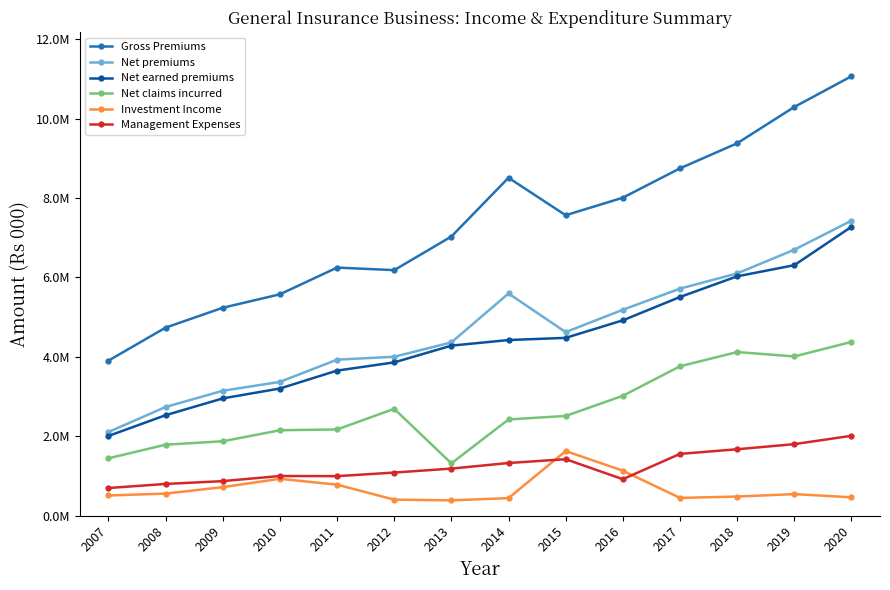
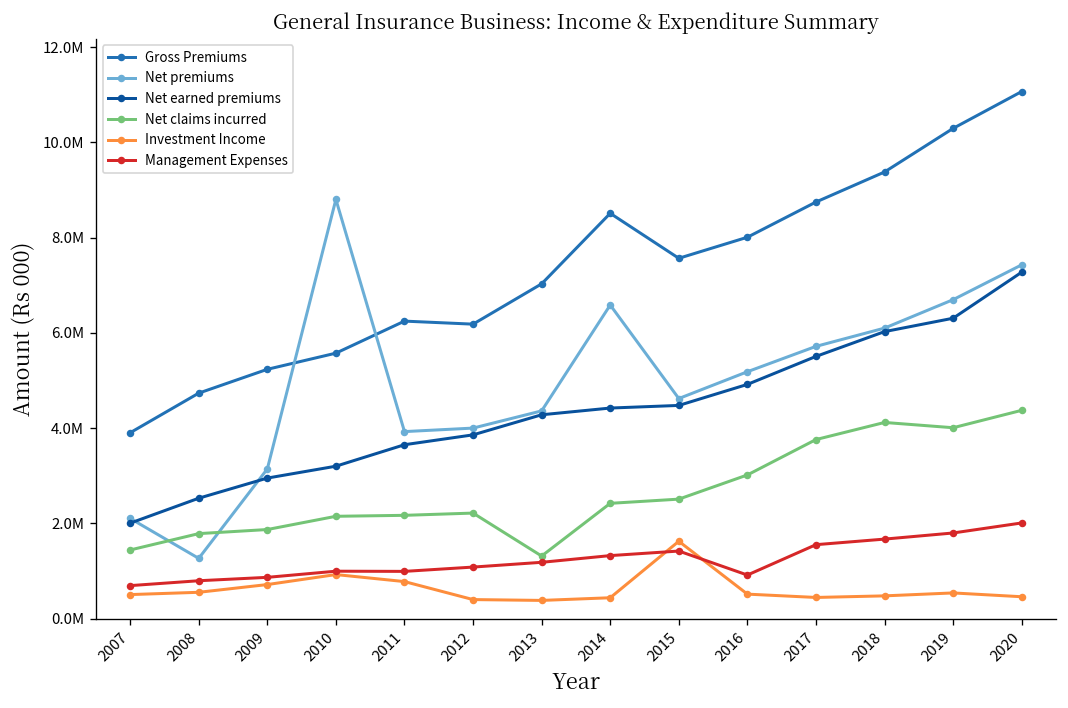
  {
    "Net premiums": {
      "2007": 2100000,
-     "2008": 2700000,
+     "2008": 1300000,
      "2009": 3100000,
-     "2010": 3400000,
+     "2010": 8800000,
      "2011": 3900000,
      "2012": 4000000,
      "2013": 4400000,
-     "2014": 5600000,
+     "2014": 6600000,
      "2015": 4600000,
      "2016": 5200000,
      "2017": 5700000,
      "2018": 6100000,
      "2019": 6700000,
      "2020": 7400000
    },
    "Net claims incurred": {
      "2007": 1400000,
      "2008": 1800000,
      "2009": 1900000,
      "2010": 2200000,
      "2011": 2200000,
-     "2012": 2700000,
+     "2012": 2200000,
      "2013": 1300000,
      "2014": 2400000,
      "2015": 2500000,
      "2016": 3000000,
      "2017": 3800000,
      "2018": 4100000,
      "2019": 4000000,
      "2020": 4400000
    },
    "Investment Income": {
      "2007": 500000,
      "2008": 600000,
      "2009": 700000,
      "2010": 900000,
      "2011": 800000,
      "2012": 400000,
      "2013": 400000,
      "2014": 400000,
      "2015": 1600000,
-     "2016": 1100000,
+     "2016": 500000,
      "2017": 400000,
      "2018": 500000,
      "2019": 500000,
      "2020": 500000
    },
    "Management Expenses": {
      "2007": 700000,
      "2008": 800000,
      "2009": 900000,
      "2010": 1000000,
      "2011": 1000000,
      "2012": 1100000,
      "2013": 1200000,
      "2014": 1300000,
      "2015": 1400000,
      "2016": 900000,
      "2017": 1600000,
      "2018": 1700000,
      "2019": 1800000,
      "2020": 2000000
    }
  }
